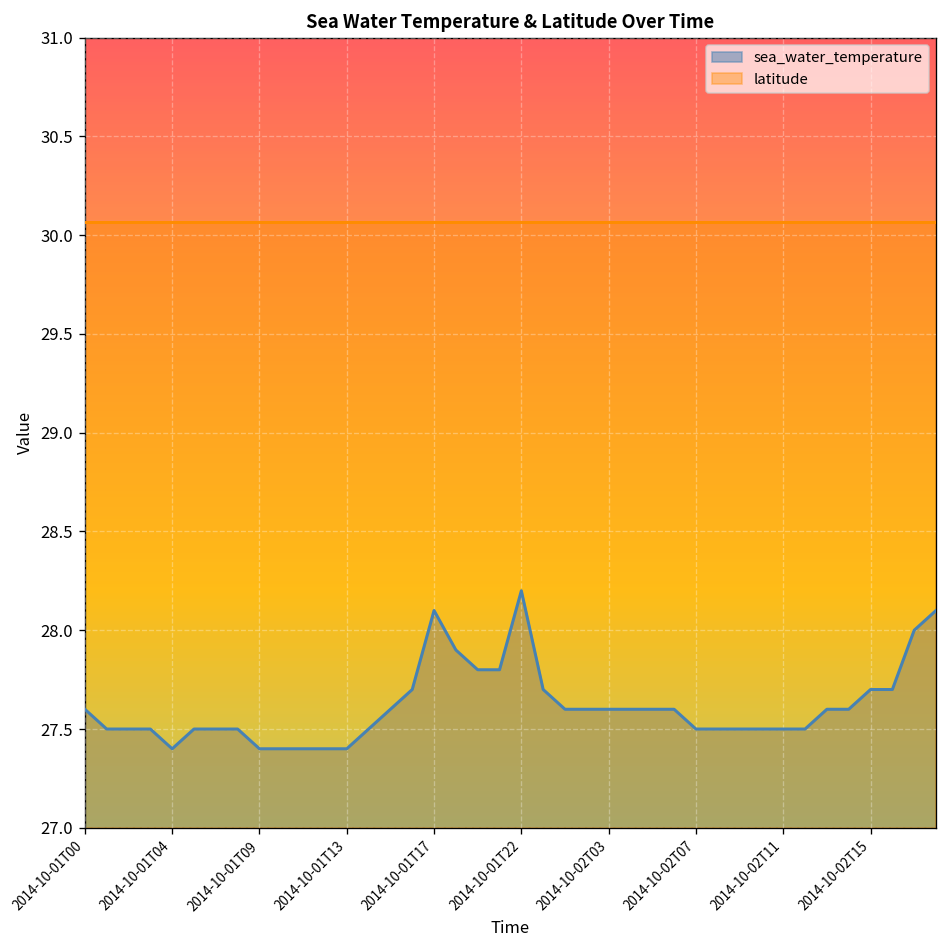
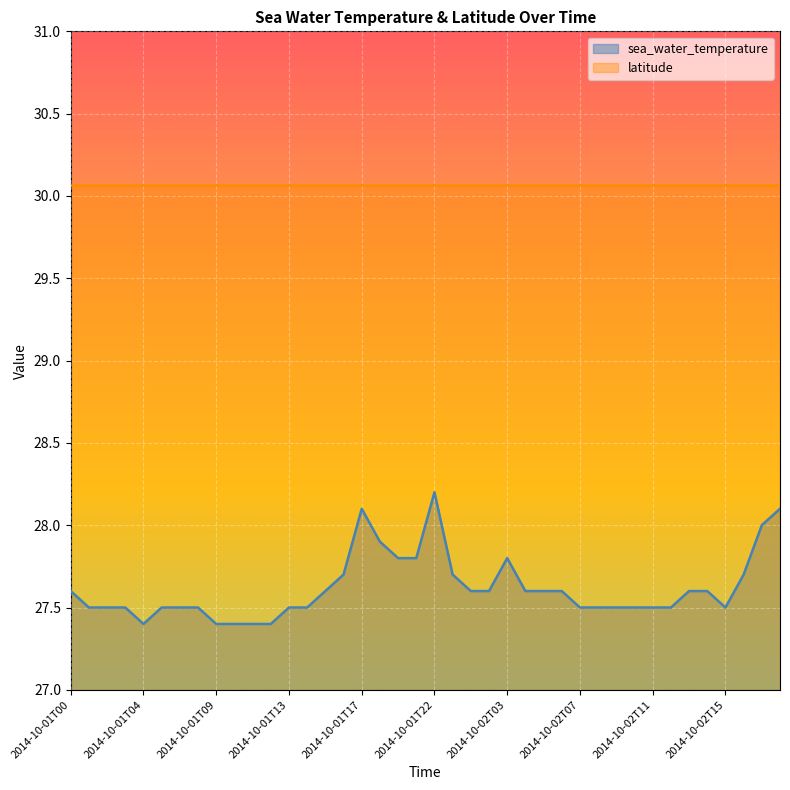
  {
    "sea_water_temperature": {
      "2014-10-01T00": 27.6,
      "2014-10-01T04": 27.4,
      "2014-10-01T09": 27.4,
-     "2014-10-01T13": 27.4,
+     "2014-10-01T13": 27.5,
      "2014-10-01T17": 28.1,
      "2014-10-01T22": 28.2,
-     "2014-10-02T03": 27.6,
+     "2014-10-02T03": 27.8,
      "2014-10-02T07": 27.5,
      "2014-10-02T11": 27.5,
-     "2014-10-02T15": 27.7
+     "2014-10-02T15": 27.5
    },
    "latitude": {
      "2014-10-01T00": 30.07,
      "2014-10-01T04": 30.07,
      "2014-10-01T09": 30.07,
      "2014-10-01T13": 30.07,
      "2014-10-01T17": 30.07,
      "2014-10-01T22": 30.07,
      "2014-10-02T03": 30.07,
      "2014-10-02T07": 30.07,
      "2014-10-02T11": 30.07,
      "2014-10-02T15": 30.07
    }
  }
